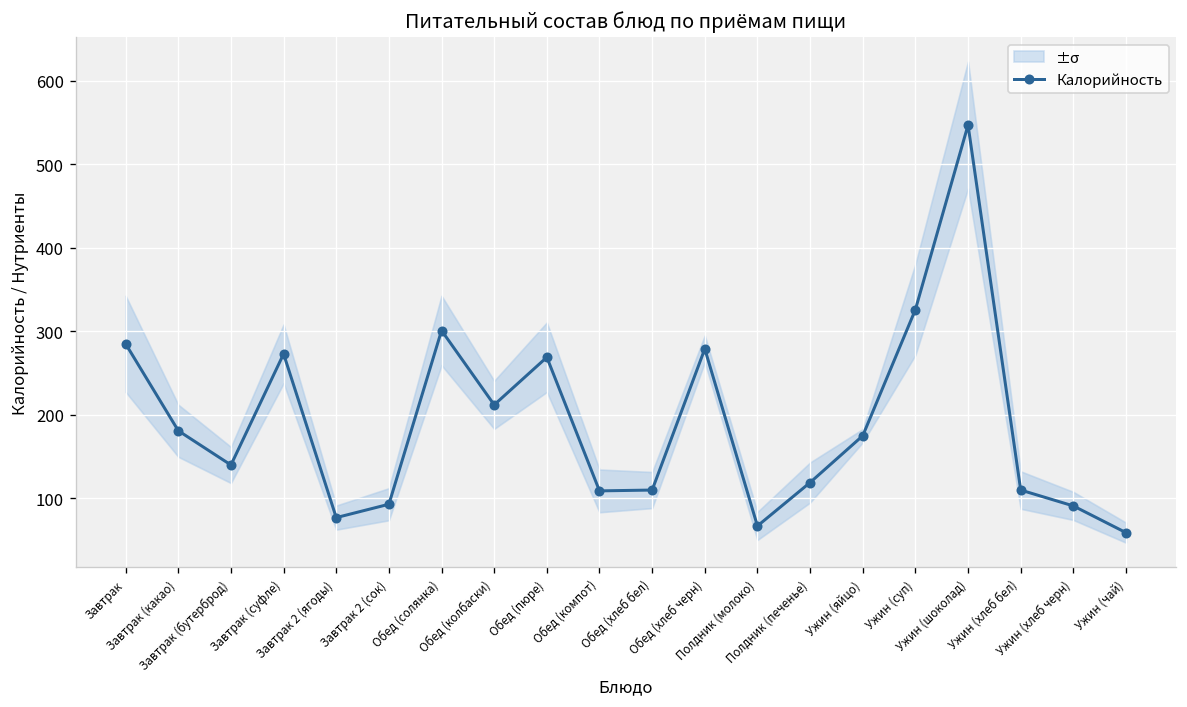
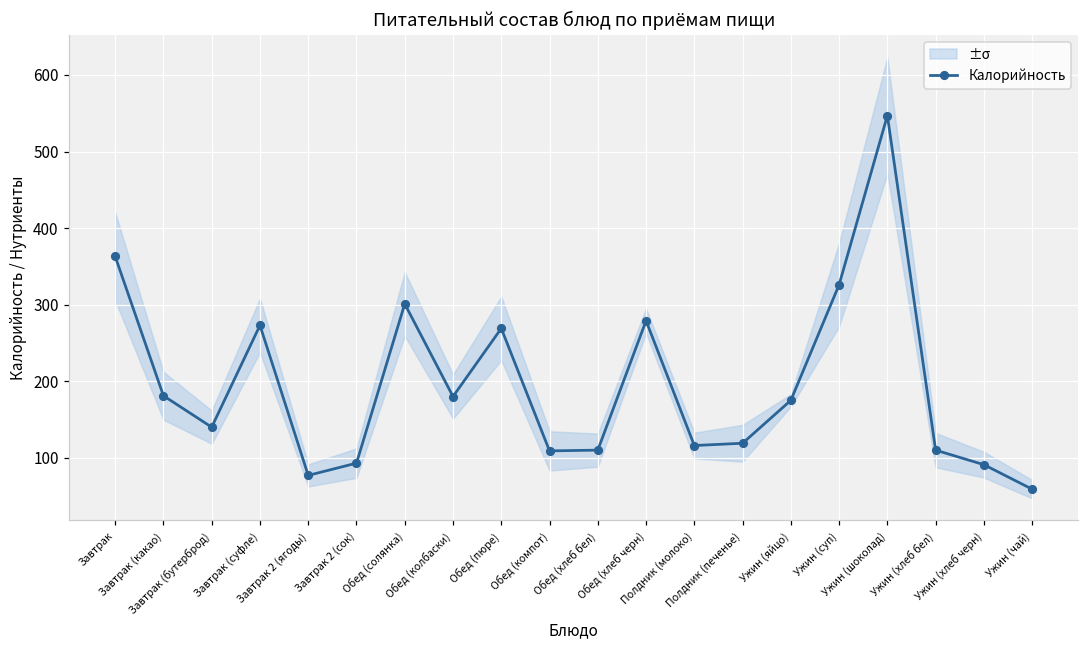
  {
    "Калорийность": {
-     "Завтрак": 290,
+     "Завтрак": 360,
      "Завтрак (какао)": 180,
      "Завтрак (бутерброд)": 140,
      "Завтрак (суфле)": 270,
      "Завтрак 2 (ягоды)": 80,
      "Завтрак 2 (сок)": 90,
      "Обед (солянка)": 300,
-     "Обед (колбаски)": 210,
+     "Обед (колбаски)": 180,
      "Обед (пюре)": 270,
      "Обед (компот)": 110,
      "Обед (хлеб бел)": 110,
      "Обед (хлеб черн)": 280,
-     "Полдник (молоко)": 70,
+     "Полдник (молоко)": 120,
      "Полдник (печенье)": 120,
      "Ужин (яйцо)": 180,
      "Ужин (суп)": 330,
      "Ужин (шоколад)": 550,
      "Ужин (хлеб бел)": 110,
      "Ужин (хлеб черн)": 90,
      "Ужин (чай)": 60
    }
  }
